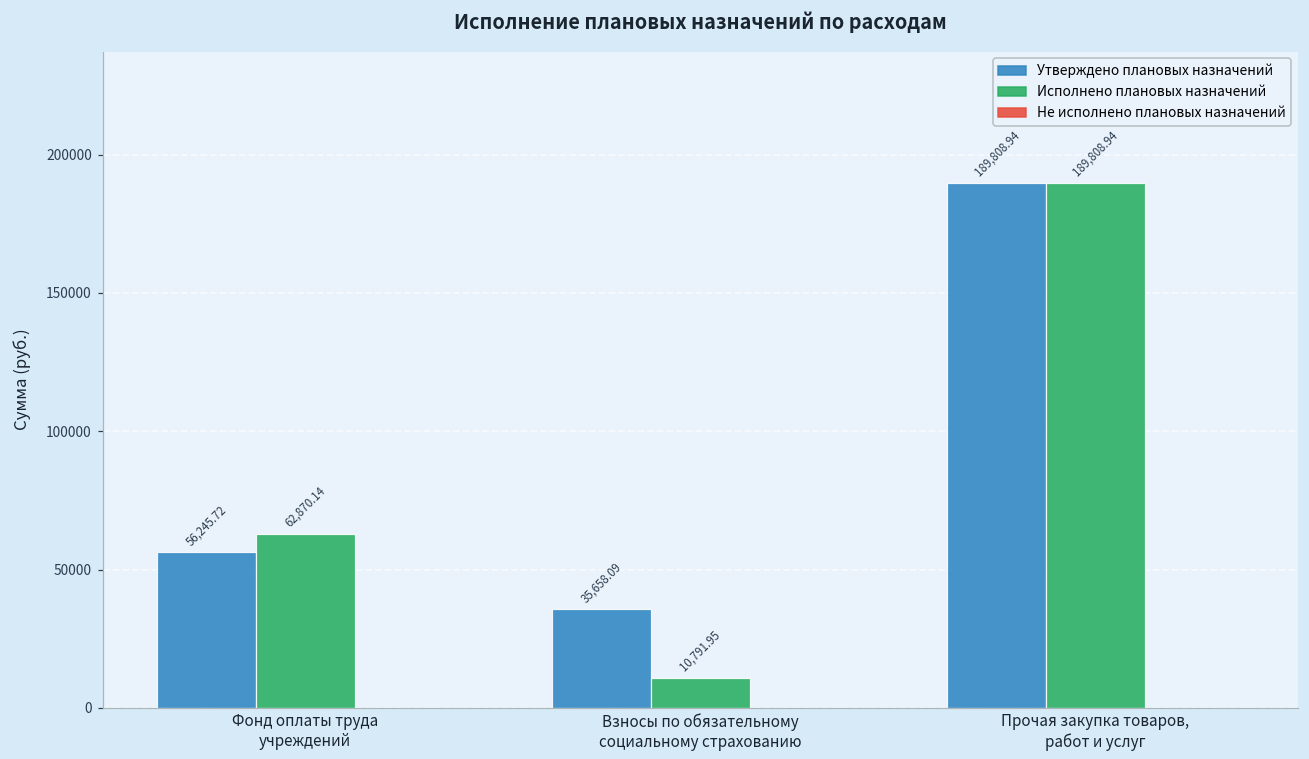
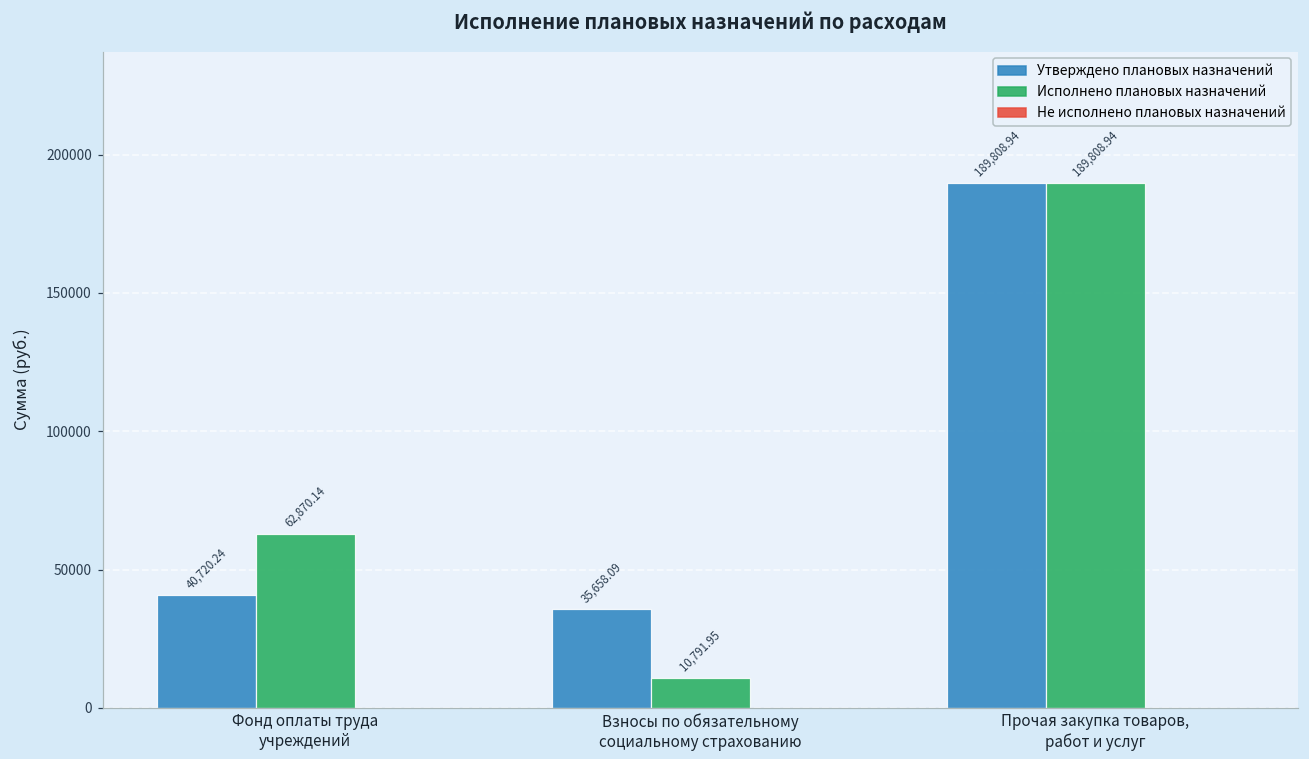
  {
    "Утверждено плановых назначений": {
-     "Фонд оплаты труда учреждений": "56,245.72",
+     "Фонд оплаты труда учреждений": "40,720.24",
      "Взносы по обязательному социальному страхованию": "35,658.09",
      "Прочая закупка товаров, работ и услуг": "189,808.94"
    },
    "Исполнено плановых назначений": {
      "Фонд оплаты труда учреждений": "62,870.14",
      "Взносы по обязательному социальному страхованию": "10,791.95",
      "Прочая закупка товаров, работ и услуг": "189,808.94"
    },
    "Не исполнено плановых назначений": {
      "Фонд оплаты труда учреждений": "0",
      "Взносы по обязательному социальному страхованию": "0",
      "Прочая закупка товаров, работ и услуг": "0"
    }
  }
